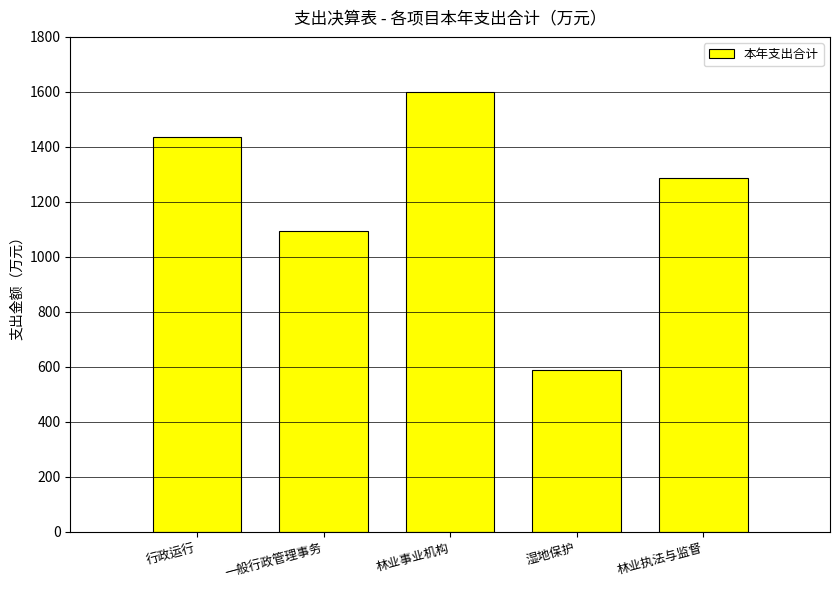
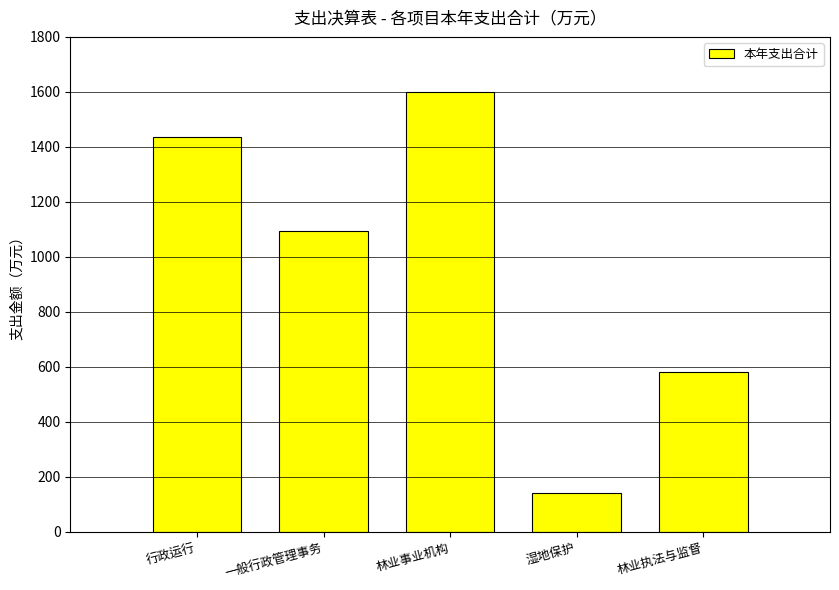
  {
    "行政运行": 1440,
    "一般行政管理事务": 1090,
    "林业事业机构": 1600,
-   "湿地保护": 590,
-   "林业执法与监督": 1290
+   "湿地保护": 140,
+   "林业执法与监督": 580
  }
